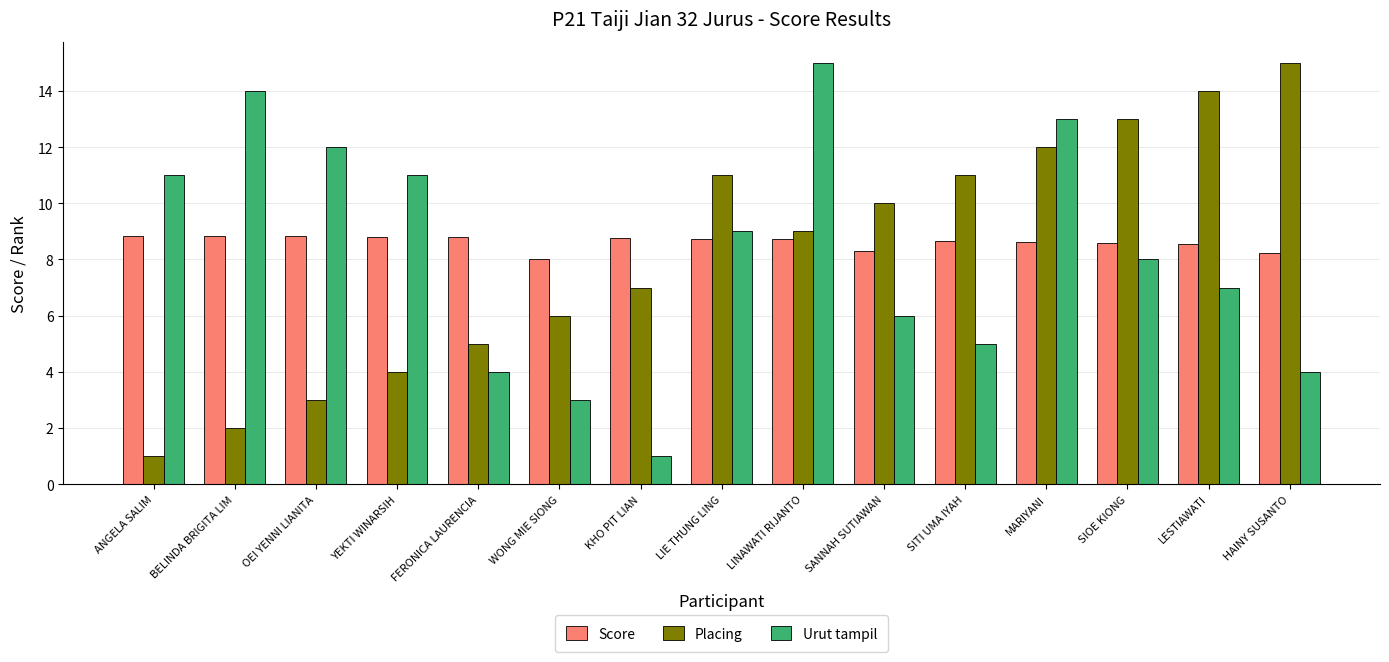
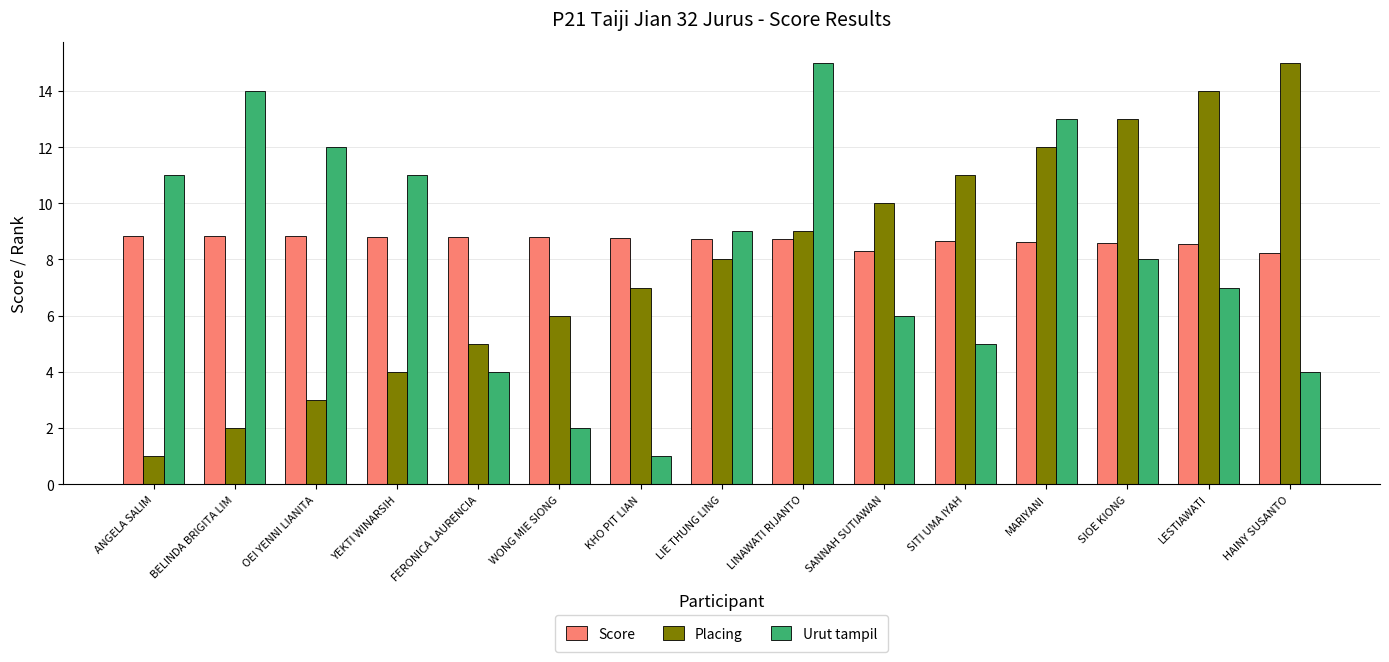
  {
    "Score": {
      "ANGELA SALIM": 8.8,
      "BELINDA BRIGITA LIM": 8.8,
      "OEI YENNI LIANITA": 8.8,
      "YEKTI WINARSIH": 8.8,
      "FERONICA LAURENCIA": 8.8,
-     "WONG MIE SIONG": 8.0,
+     "WONG MIE SIONG": 8.8,
      "KHO PIT LIAN": 8.8,
      "LIE THUNG LING": 8.7,
      "LINAWATI RIJANTO": 8.7,
      "SANNAH SUTIAWAN": 8.3,
      "SITI UMA IYAH": 8.7,
      "MARIYANI": 8.6,
      "SIOE KIONG": 8.6,
      "LESTIAWATI": 8.6,
      "HAINY SUSANTO": 8.2
    },
    "Placing": {
      "ANGELA SALIM": 1,
      "BELINDA BRIGITA LIM": 2,
      "OEI YENNI LIANITA": 3,
      "YEKTI WINARSIH": 4,
      "FERONICA LAURENCIA": 5,
      "WONG MIE SIONG": 6,
      "KHO PIT LIAN": 7,
-     "LIE THUNG LING": 11,
+     "LIE THUNG LING": 8,
      "LINAWATI RIJANTO": 9,
      "SANNAH SUTIAWAN": 10,
      "SITI UMA IYAH": 11,
      "MARIYANI": 12,
      "SIOE KIONG": 13,
      "LESTIAWATI": 14,
      "HAINY SUSANTO": 15
    },
    "Urut tampil": {
      "ANGELA SALIM": 11,
      "BELINDA BRIGITA LIM": 14,
      "OEI YENNI LIANITA": 12,
      "YEKTI WINARSIH": 11,
      "FERONICA LAURENCIA": 4,
-     "WONG MIE SIONG": 3,
+     "WONG MIE SIONG": 2,
      "KHO PIT LIAN": 1,
      "LIE THUNG LING": 9,
      "LINAWATI RIJANTO": 15,
      "SANNAH SUTIAWAN": 6,
      "SITI UMA IYAH": 5,
      "MARIYANI": 13,
      "SIOE KIONG": 8,
      "LESTIAWATI": 7,
      "HAINY SUSANTO": 4
    }
  }
